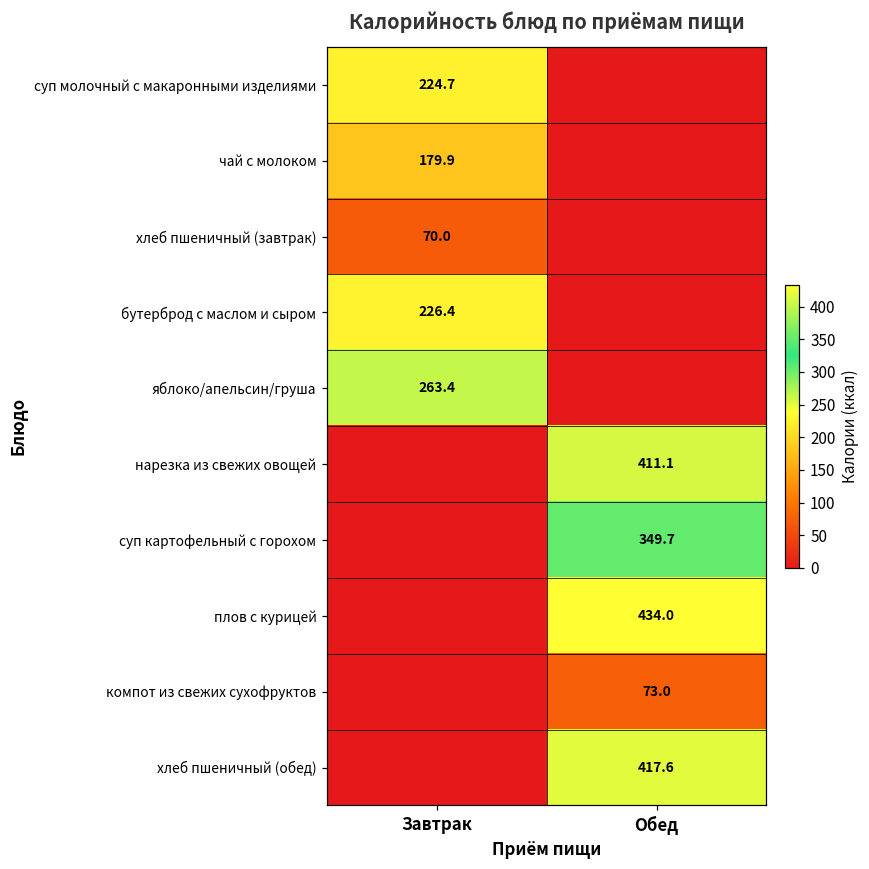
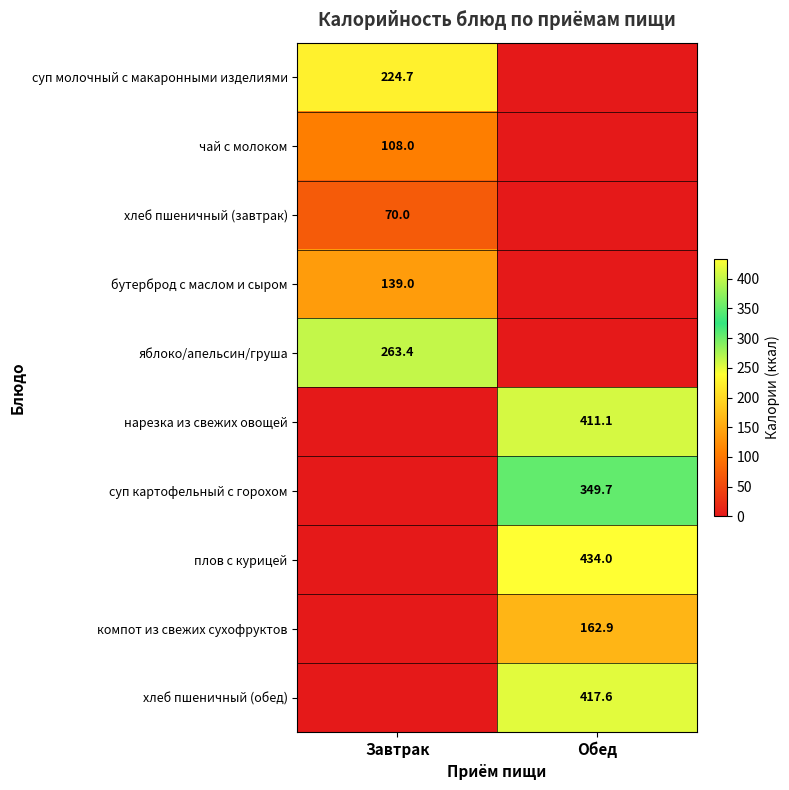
  {
    "суп молочный с макаронными изделиями": {
      "Завтрак": 224.7
    },
    "чай с молоком": {
-     "Завтрак": 179.9
+     "Завтрак": 108.0
    },
    "хлеб пшеничный (завтрак)": {
      "Завтрак": 70.0
    },
    "бутерброд с маслом и сыром": {
-     "Завтрак": 226.4
+     "Завтрак": 139.0
    },
    "яблоко/апельсин/груша": {
      "Завтрак": 263.4
    },
    "нарезка из свежих овощей": {
      "Обед": 411.1
    },
    "суп картофельный с горохом": {
      "Обед": 349.7
    },
    "плов с курицей": {
      "Обед": 434.0
    },
    "компот из свежих сухофруктов": {
-     "Обед": 73.0
+     "Обед": 162.9
    },
    "хлеб пшеничный (обед)": {
      "Обед": 417.6
    }
  }
